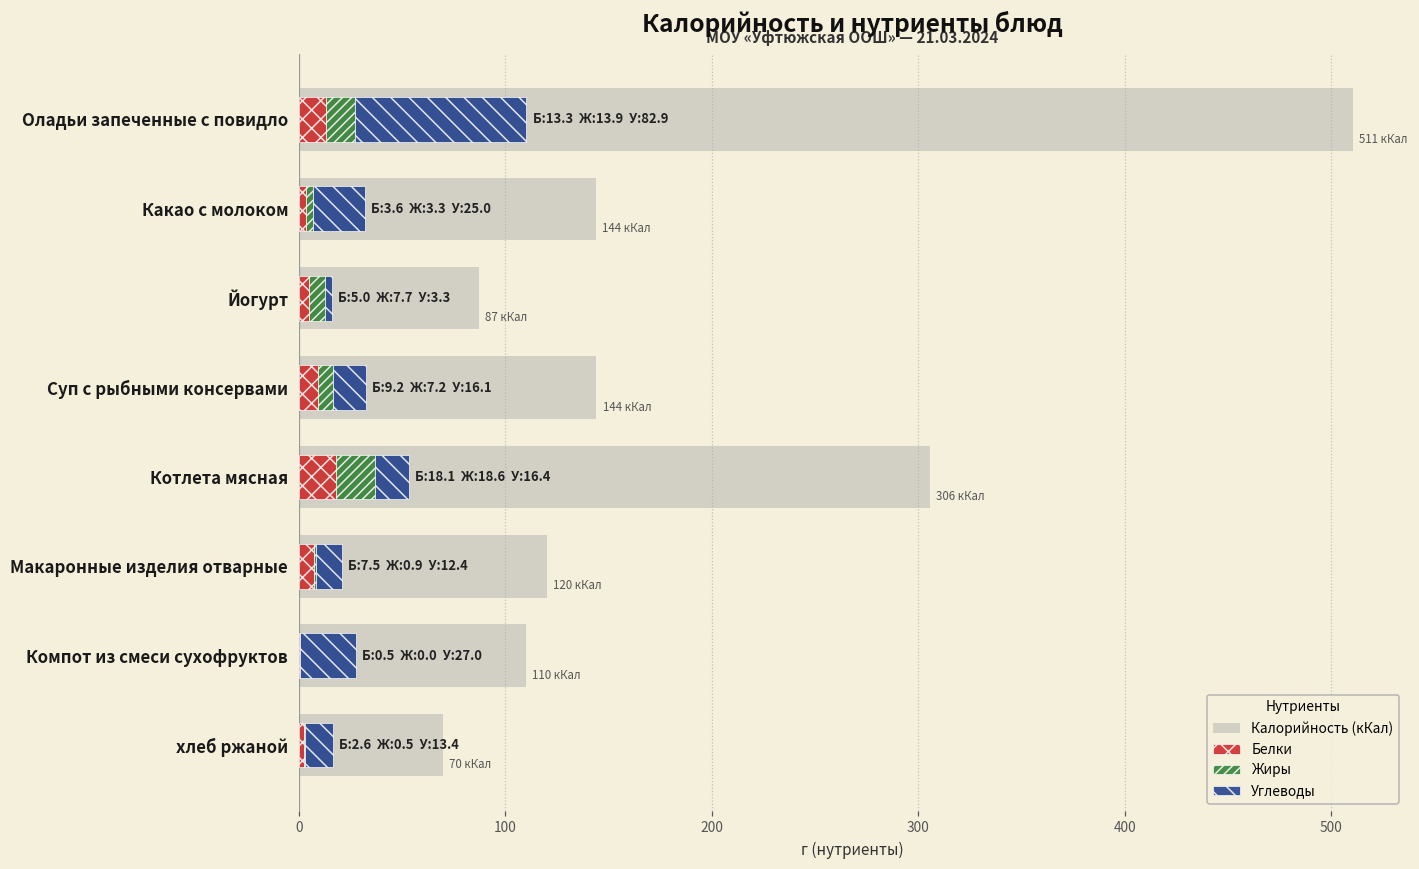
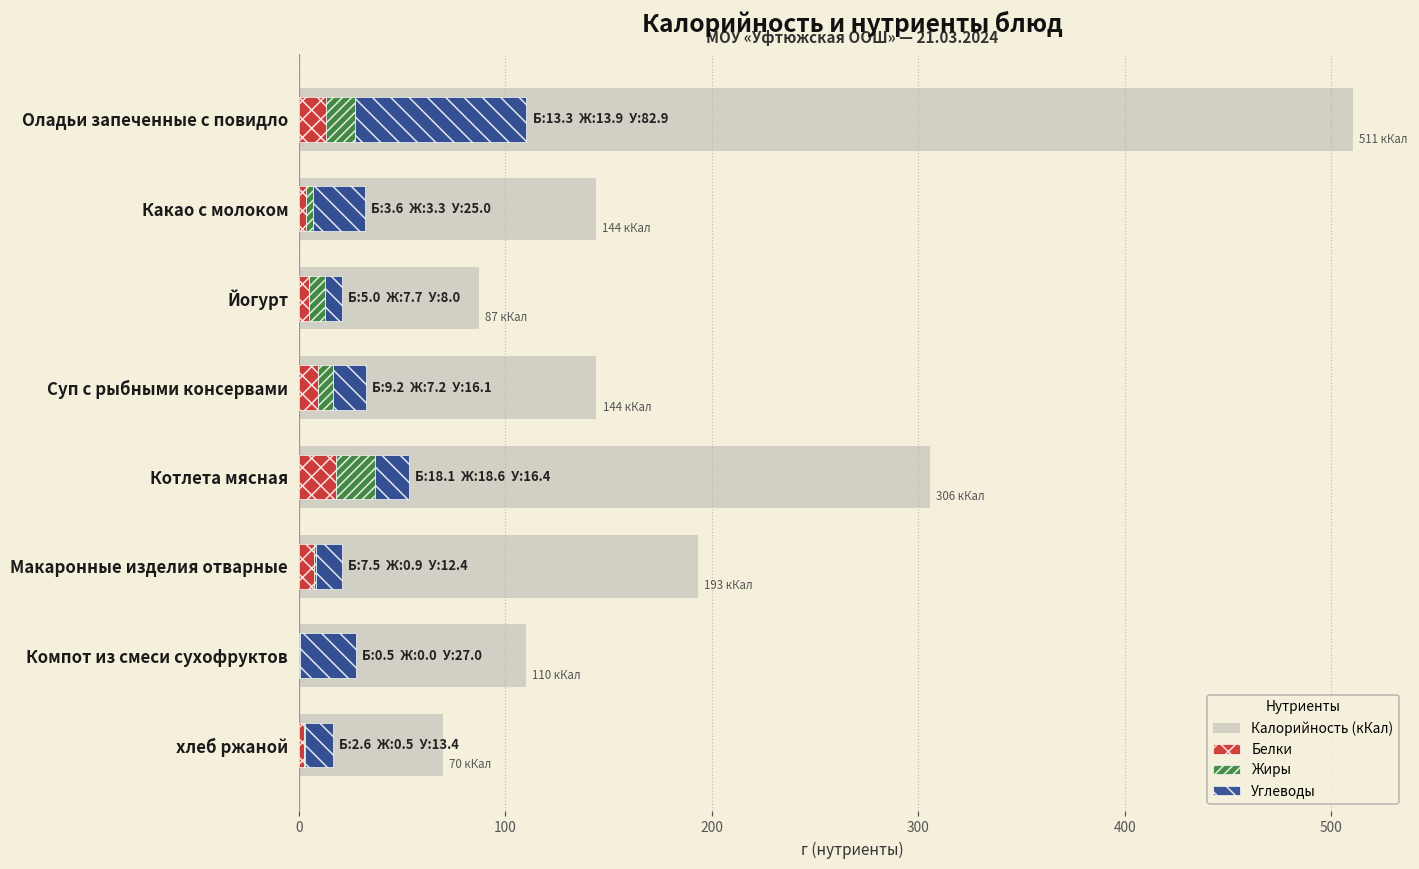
  {
    "Калорийность (кКал)": {
      "Оладьи запеченные с повидло": 511,
      "Какао с молоком": 144,
      "Йогурт": 87,
      "Суп с рыбными консервами": 144,
      "Котлета мясная": 306,
-     "Макаронные изделия отварные": 120,
+     "Макаронные изделия отварные": 193,
      "Компот из смеси сухофруктов": 110,
      "хлеб ржаной": 70
    },
    "Жиры": {
      "Компот из смеси сухофруктов": 0
    },
    "Углеводы": {
-     "Йогурт": 3.3
+     "Йогурт": 8.0
    }
  }
